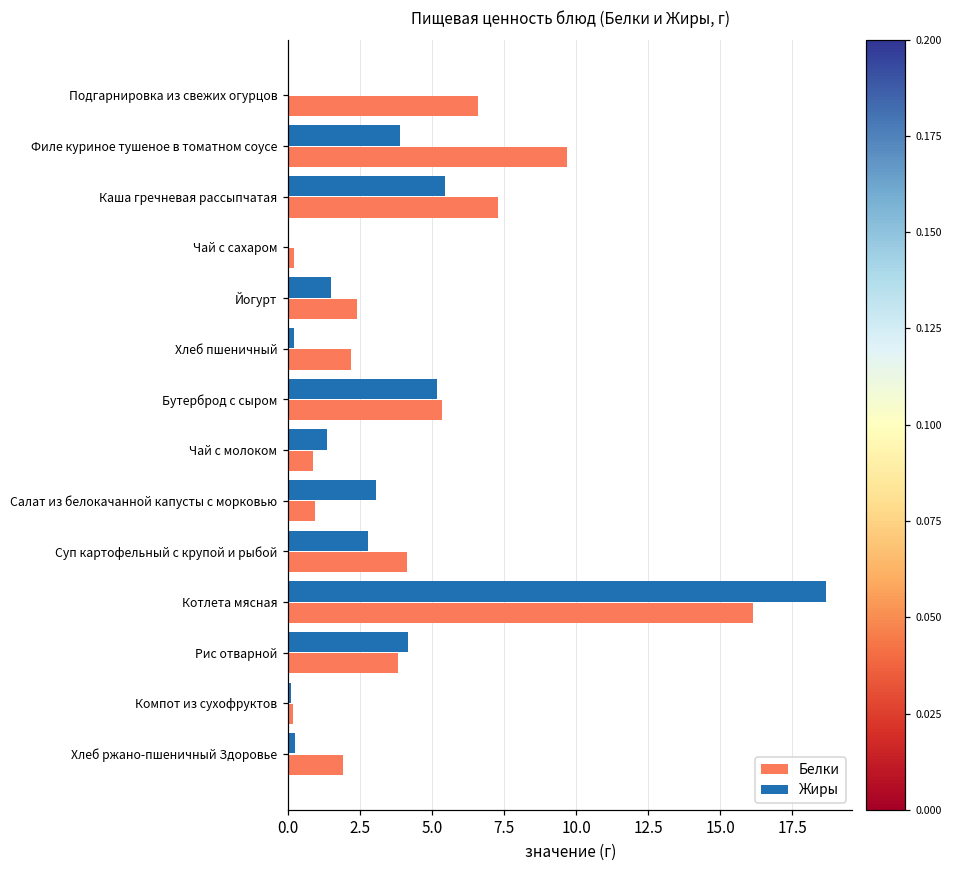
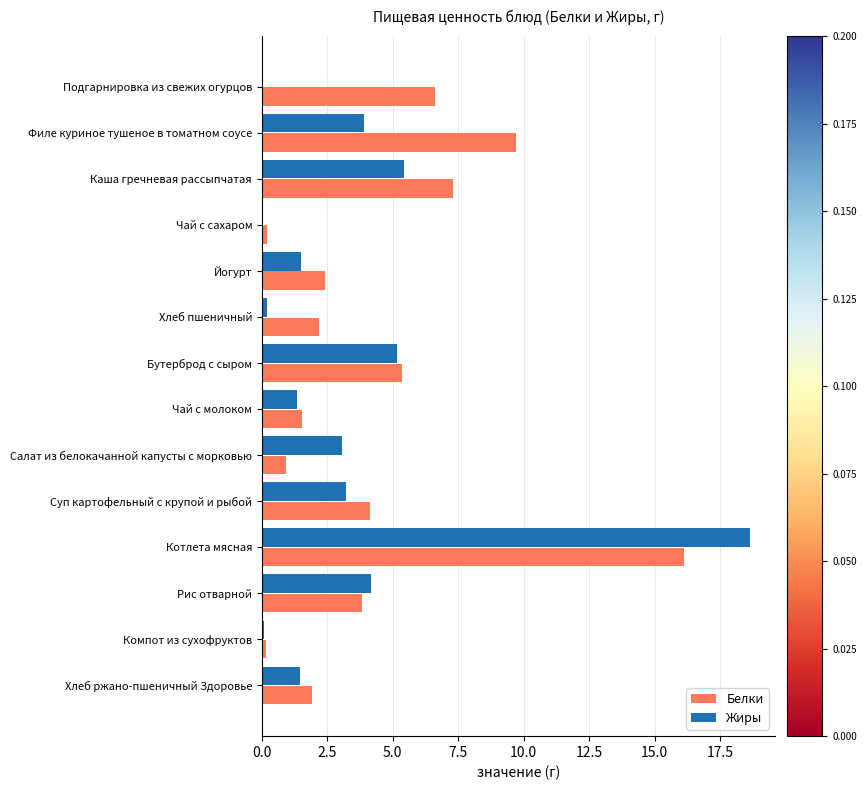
  {
    "Белки": {
      "Подгарнировка из свежих огурцов": 6.6,
      "Филе куриное тушеное в томатном соусе": 9.7,
      "Каша гречневая рассыпчатая": 7.3,
      "Чай с сахаром": 0.2,
      "Йогурт": 2.4,
      "Хлеб пшеничный": 2.2,
      "Бутерброд с сыром": 5.4,
-     "Чай с молоком": 0.9,
+     "Чай с молоком": 1.5,
      "Салат из белокачанной капусты с морковью": 0.9,
      "Суп картофельный с крупой и рыбой": 4.1,
      "Котлета мясная": 16.1,
      "Рис отварной": 3.8,
      "Компот из сухофруктов": 0.2,
      "Хлеб ржано-пшеничный Здоровье": 1.9
    },
    "Жиры": {
      "Филе куриное тушеное в томатном соусе": 3.9,
      "Каша гречневая рассыпчатая": 5.4,
      "Йогурт": 1.5,
      "Хлеб пшеничный": 0.2,
      "Бутерброд с сыром": 5.2,
      "Чай с молоком": 1.4,
      "Салат из белокачанной капусты с морковью": 3.1,
-     "Суп картофельный с крупой и рыбой": 2.8,
+     "Суп картофельный с крупой и рыбой": 3.2,
      "Котлета мясная": 18.7,
      "Рис отварной": 4.2,
-     "Хлеб ржано-пшеничный Здоровье": 0.3
+     "Хлеб ржано-пшеничный Здоровье": 1.5
    }
  }
